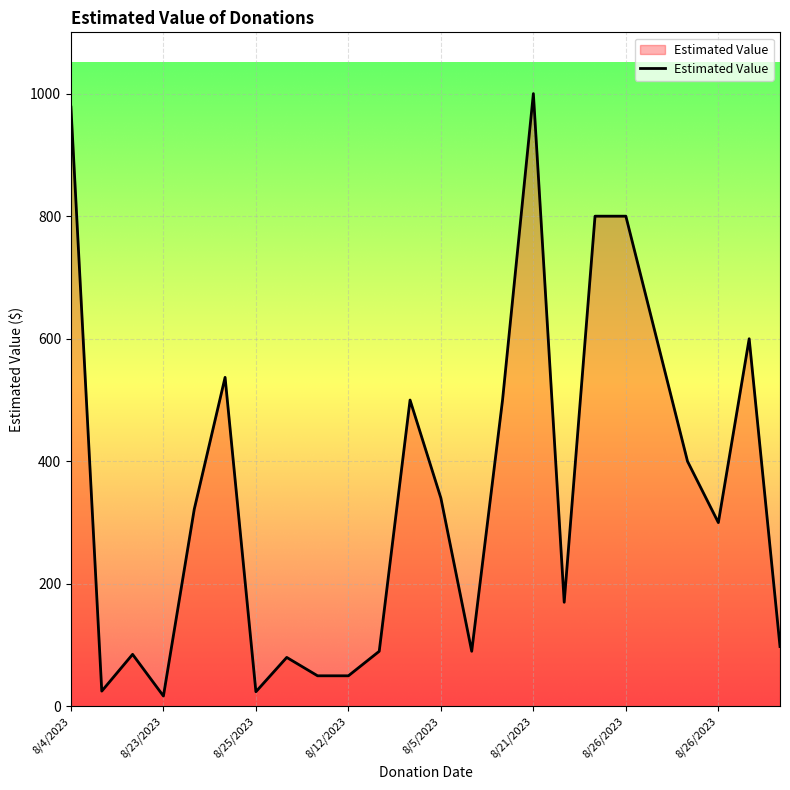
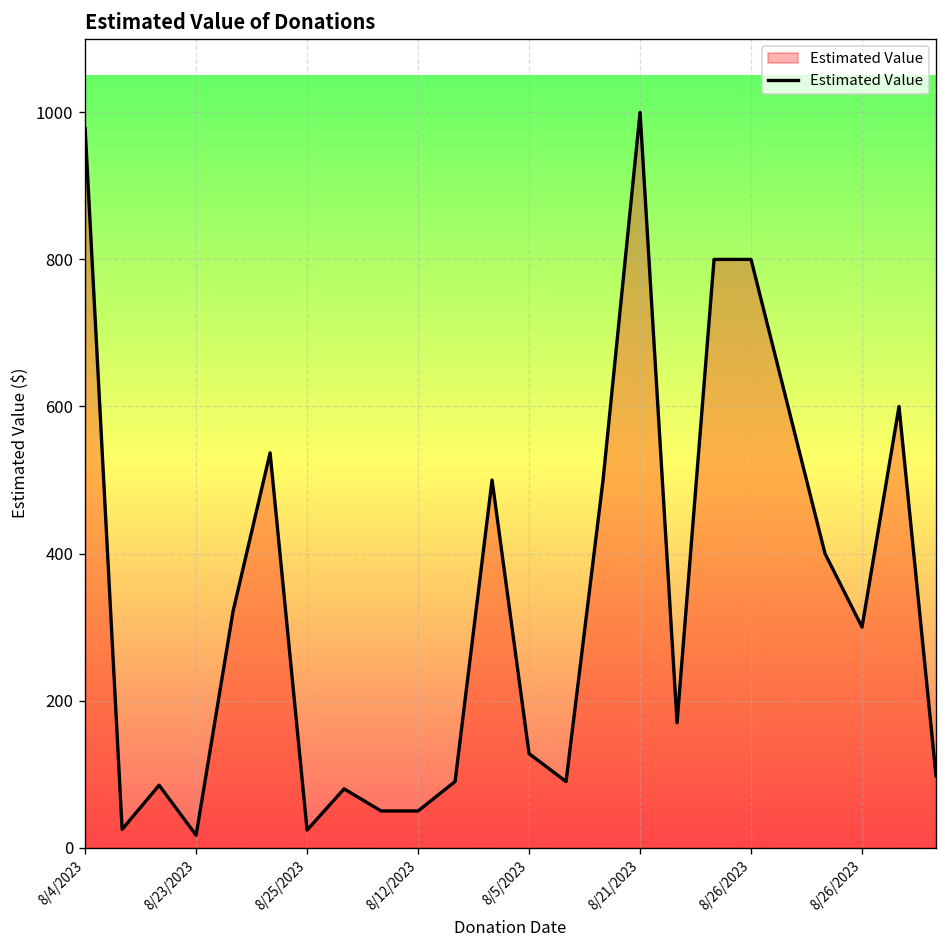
  {
    "8/4/2023": 980,
-   "8/5/2023": 340,
+   "8/5/2023": 130,
    "8/21/2023": 1000
  }
